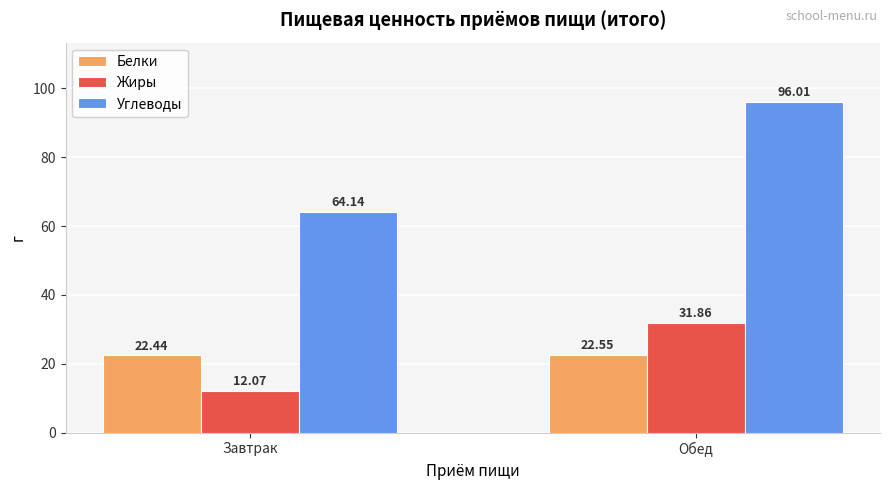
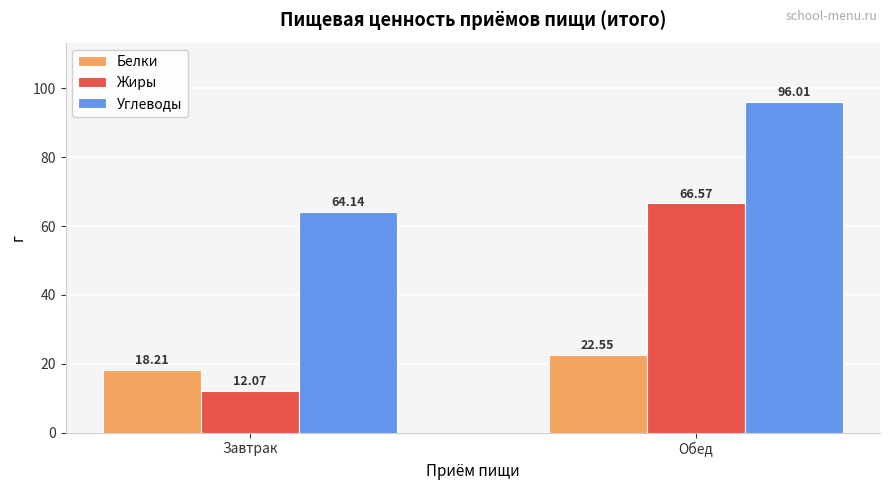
  {
    "Белки": {
-     "Завтрак": 22.44,
+     "Завтрак": 18.21,
      "Обед": 22.55
    },
    "Жиры": {
      "Завтрак": 12.07,
-     "Обед": 31.86
+     "Обед": 66.57
    },
    "Углеводы": {
      "Завтрак": 64.14,
      "Обед": 96.01
    }
  }
